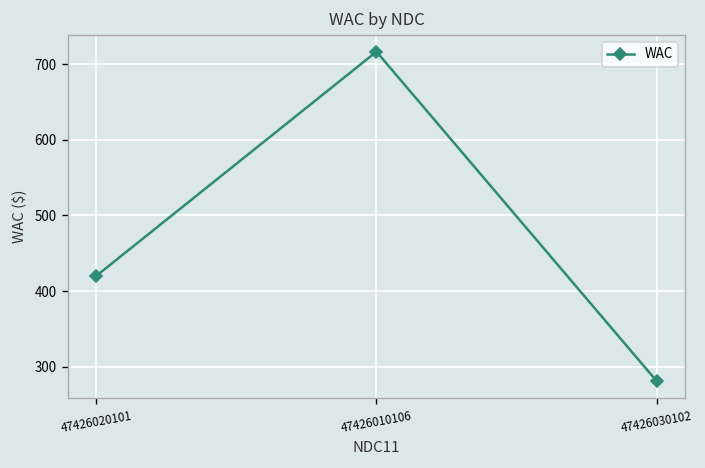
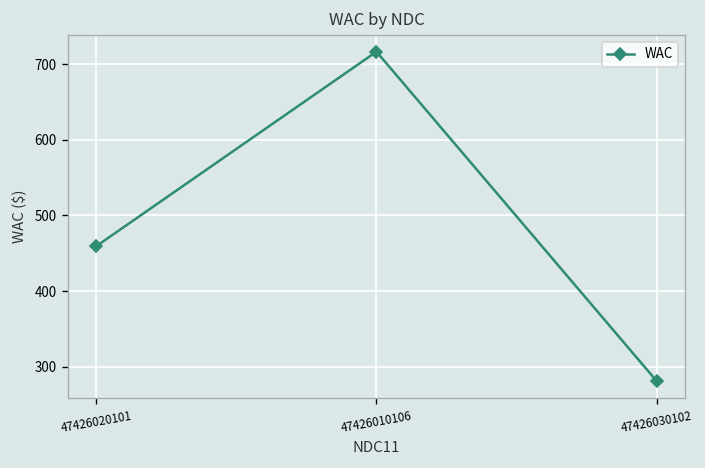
  {
-   "47426020101": 420,
+   "47426020101": 460,
    "47426010106": 720,
    "47426030102": 280
  }
